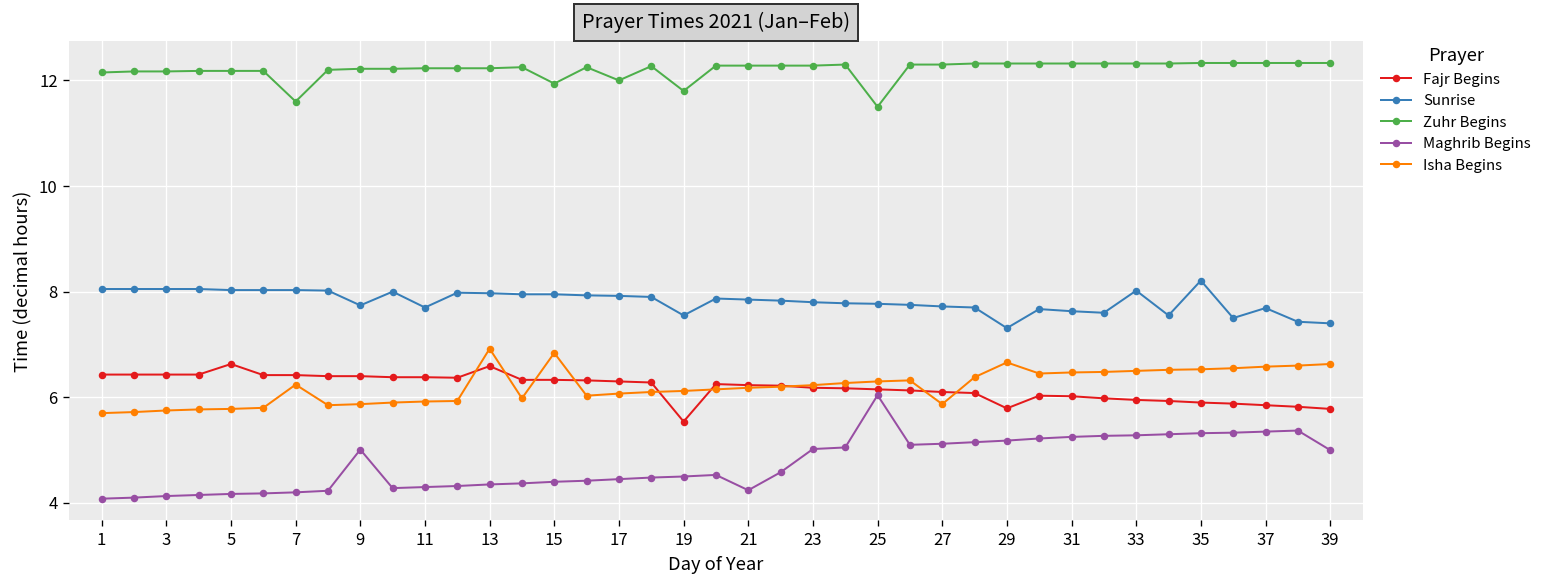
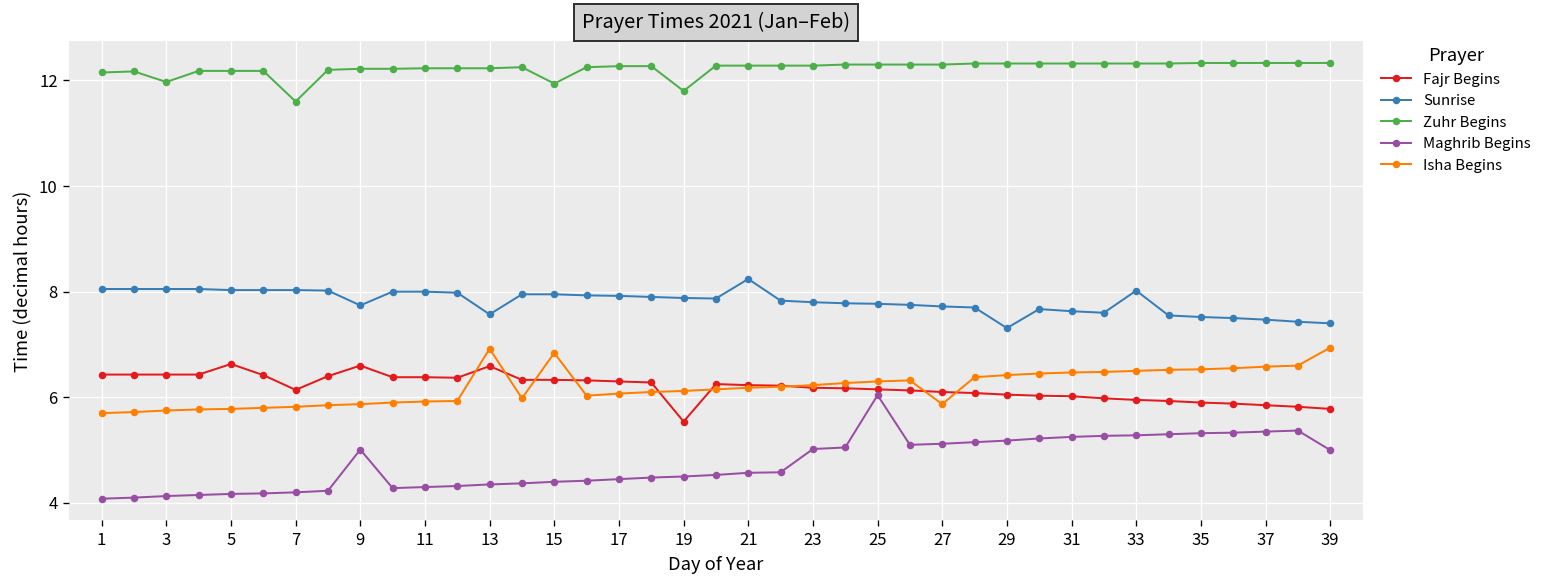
  {
    "Fajr Begins": {
      "1": 6.4,
      "3": 6.4,
      "5": 6.6,
-     "7": 6.4,
-     "9": 6.4,
+     "7": 6.1,
+     "9": 6.6,
      "11": 6.4,
      "13": 6.6,
      "15": 6.3,
      "17": 6.3,
      "19": 5.5,
      "25": 6.2,
      "27": 6.1,
-     "29": 5.8,
+     "29": 6.1,
      "31": 6.0,
      "33": 6.0,
      "35": 5.9,
      "37": 5.9,
      "39": 5.8
    },
    "Sunrise": {
      "1": 8.1,
      "3": 8.1,
      "5": 8.0,
      "7": 8.0,
      "9": 7.7,
-     "11": 7.7,
-     "13": 8.0,
+     "11": 8.0,
+     "13": 7.6,
      "15": 8.0,
      "17": 7.9,
-     "19": 7.6,
-     "21": 7.9,
+     "19": 7.9,
+     "21": 8.2,
      "23": 7.8,
      "25": 7.8,
      "27": 7.7,
      "29": 7.3,
      "31": 7.6,
      "33": 8.0,
-     "35": 8.2,
-     "37": 7.7,
+     "35": 7.5,
+     "37": 7.5,
      "39": 7.4
    },
    "Zuhr Begins": {
      "1": 12.2,
-     "3": 12.2,
+     "3": 12.0,
      "5": 12.2,
      "7": 11.6,
      "9": 12.2,
      "11": 12.2,
      "13": 12.2,
      "15": 11.9,
-     "17": 12.0,
+     "17": 12.3,
      "19": 11.8,
      "21": 12.3,
      "23": 12.3,
-     "25": 11.5,
+     "25": 12.3,
      "27": 12.3,
      "29": 12.3,
      "31": 12.3,
      "33": 12.3,
      "35": 12.3,
      "37": 12.3,
      "39": 12.3
    },
    "Maghrib Begins": {
      "1": 4.1,
      "3": 4.1,
      "5": 4.2,
      "7": 4.2,
      "9": 5.0,
      "11": 4.3,
      "13": 4.4,
      "15": 4.4,
      "17": 4.5,
      "19": 4.5,
-     "21": 4.2,
+     "21": 4.6,
      "23": 5.0,
      "25": 6.0,
      "27": 5.1,
      "29": 5.2,
      "31": 5.3,
      "33": 5.3,
      "35": 5.3,
      "37": 5.4,
      "39": 5.0
    },
    "Isha Begins": {
      "1": 5.7,
      "3": 5.8,
      "5": 5.8,
-     "7": 6.2,
+     "7": 5.8,
      "9": 5.9,
      "11": 5.9,
      "13": 6.9,
      "15": 6.8,
      "17": 6.1,
      "19": 6.1,
      "25": 6.3,
      "27": 5.9,
-     "29": 6.7,
+     "29": 6.4,
      "31": 6.5,
      "33": 6.5,
      "35": 6.5,
      "37": 6.6,
-     "39": 6.6
+     "39": 6.9
    }
  }
